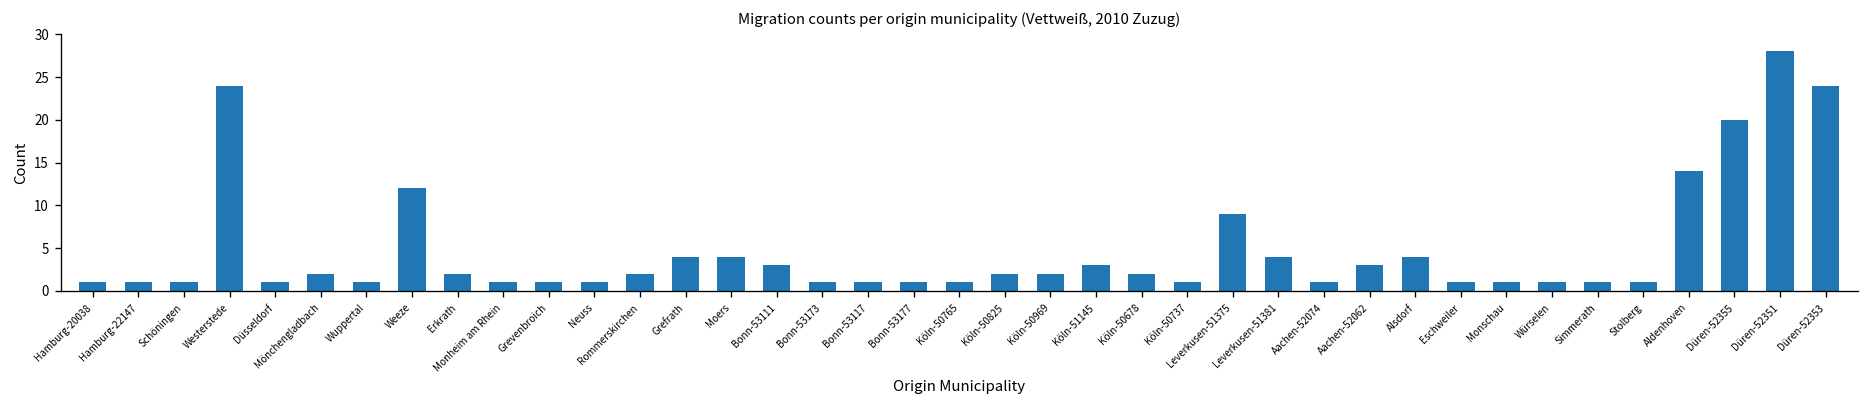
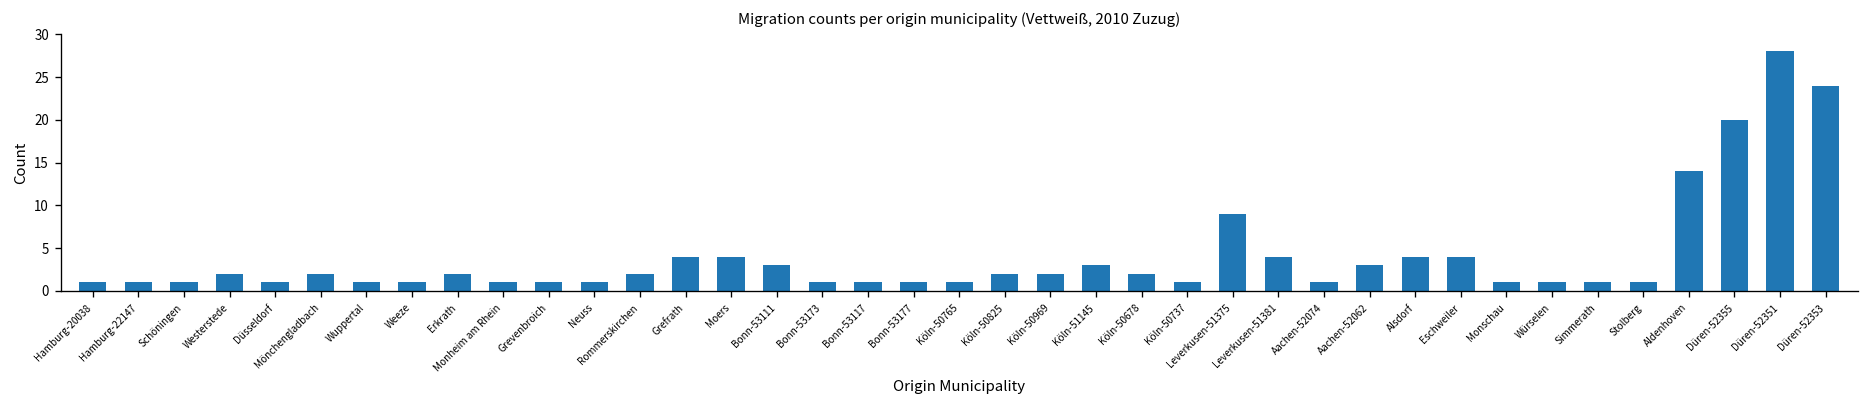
  {
    "Hamburg-20038": 1,
    "Hamburg-22147": 1,
    "Schöningen": 1,
-   "Westerstede": 24,
+   "Westerstede": 2,
    "Düsseldorf": 1,
    "Mönchengladbach": 2,
    "Wuppertal": 1,
-   "Weeze": 12,
+   "Weeze": 1,
    "Erkrath": 2,
    "Monheim am Rhein": 1,
    "Grevenbroich": 1,
    "Neuss": 1,
    "Rommerskirchen": 2,
    "Grefrath": 4,
    "Moers": 4,
    "Bonn-53111": 3,
    "Bonn-53173": 1,
    "Bonn-53117": 1,
    "Bonn-53177": 1,
    "Köln-50765": 1,
    "Köln-50825": 2,
    "Köln-50969": 2,
    "Köln-51145": 3,
    "Köln-50678": 2,
    "Köln-50737": 1,
    "Leverkusen-51375": 9,
    "Leverkusen-51381": 4,
    "Aachen-52074": 1,
    "Aachen-52062": 3,
    "Alsdorf": 4,
-   "Eschweiler": 1,
+   "Eschweiler": 4,
    "Monschau": 1,
    "Würselen": 1,
    "Simmerath": 1,
    "Stolberg": 1,
    "Aldenhoven": 14,
    "Düren-52355": 20,
    "Düren-52351": 28,
    "Düren-52353": 24
  }
